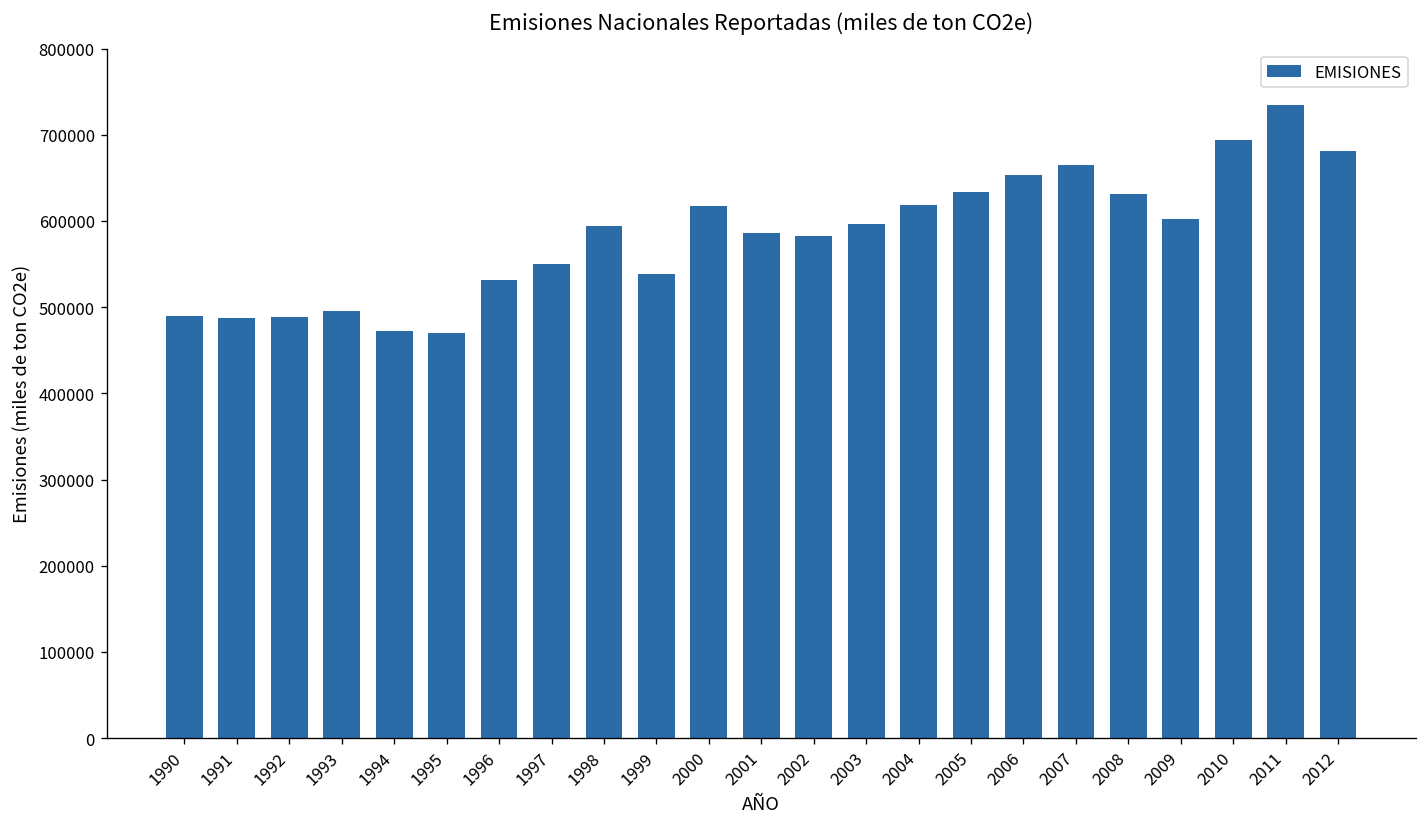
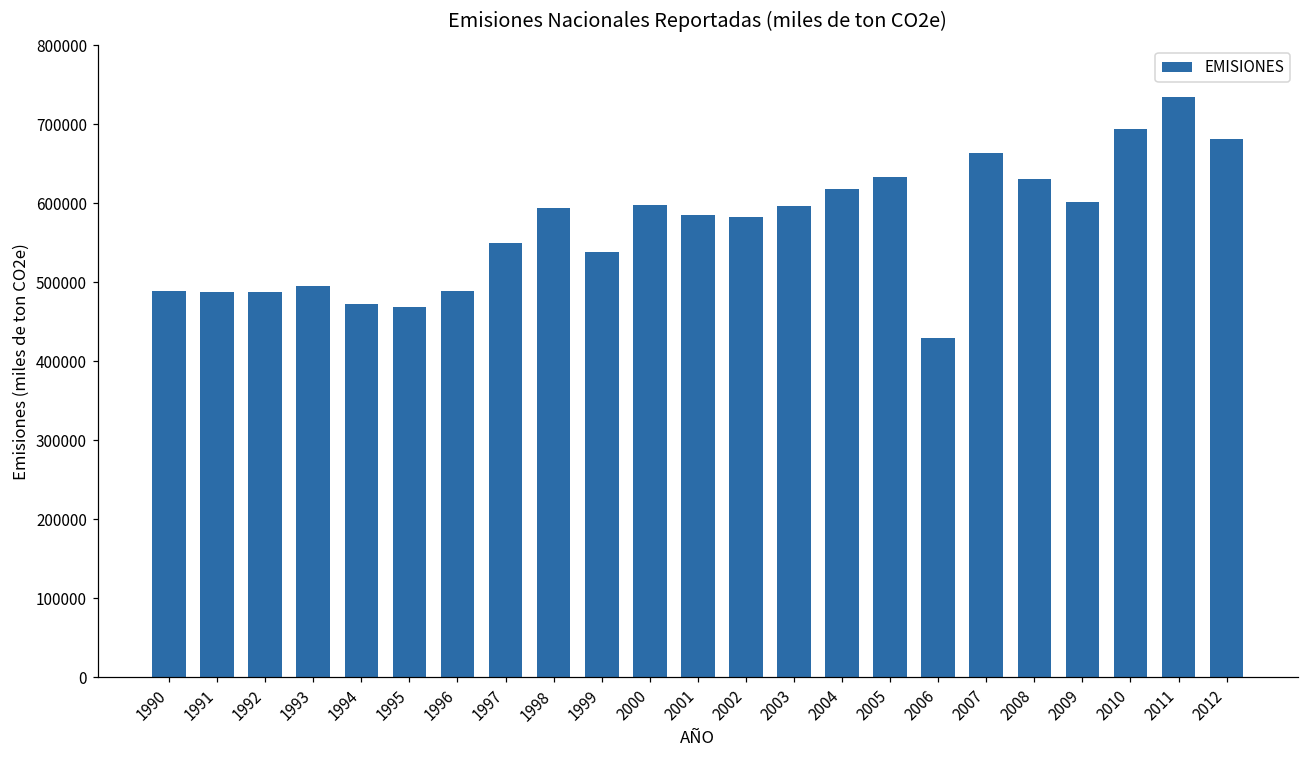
  {
    "1990": 490000,
    "1991": 490000,
    "1992": 490000,
    "1993": 500000,
    "1994": 470000,
    "1995": 470000,
-   "1996": 530000,
+   "1996": 490000,
    "1997": 550000,
    "1998": 590000,
    "1999": 540000,
-   "2000": 620000,
+   "2000": 600000,
    "2001": 590000,
    "2002": 580000,
    "2003": 600000,
    "2004": 620000,
    "2005": 630000,
-   "2006": 650000,
+   "2006": 430000,
    "2007": 660000,
    "2008": 630000,
    "2009": 600000,
    "2010": 690000,
    "2011": 730000,
    "2012": 680000
  }
